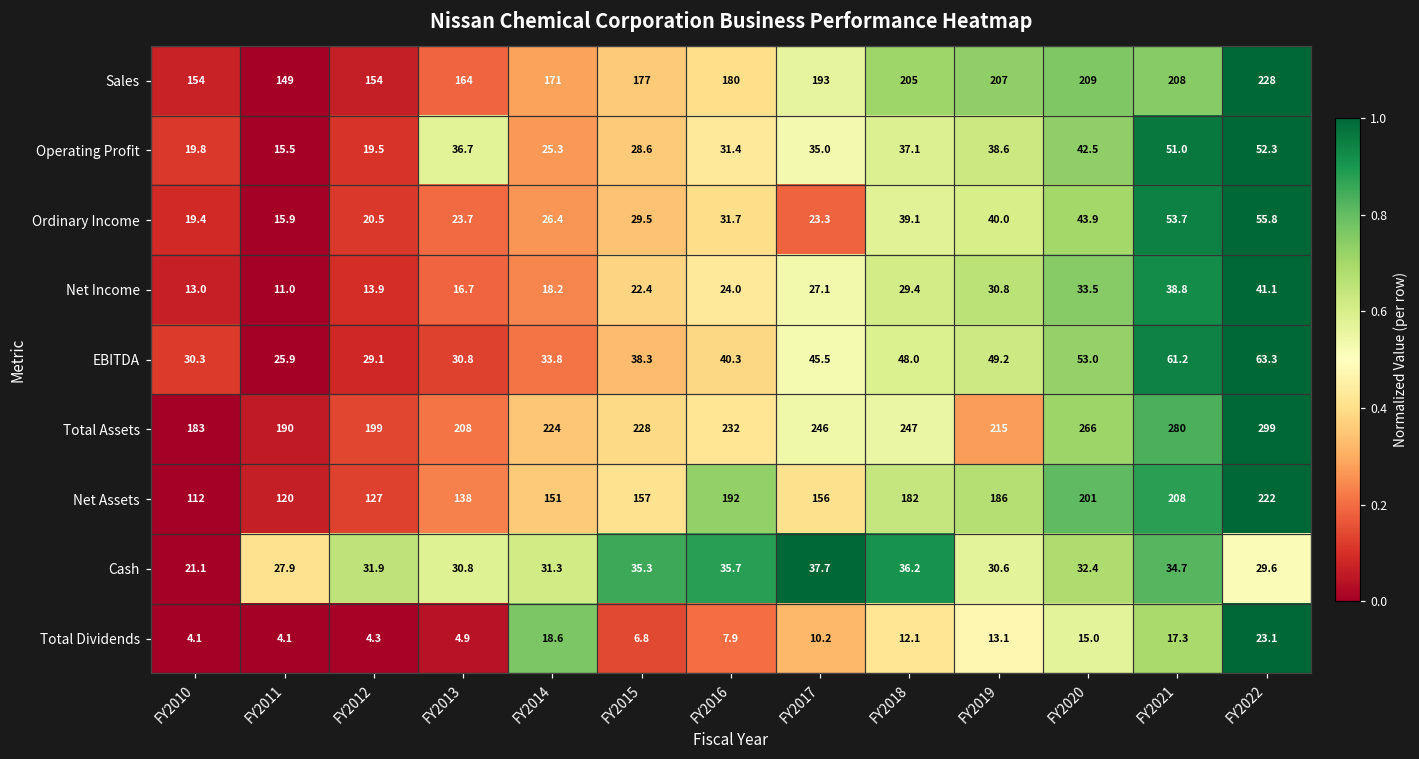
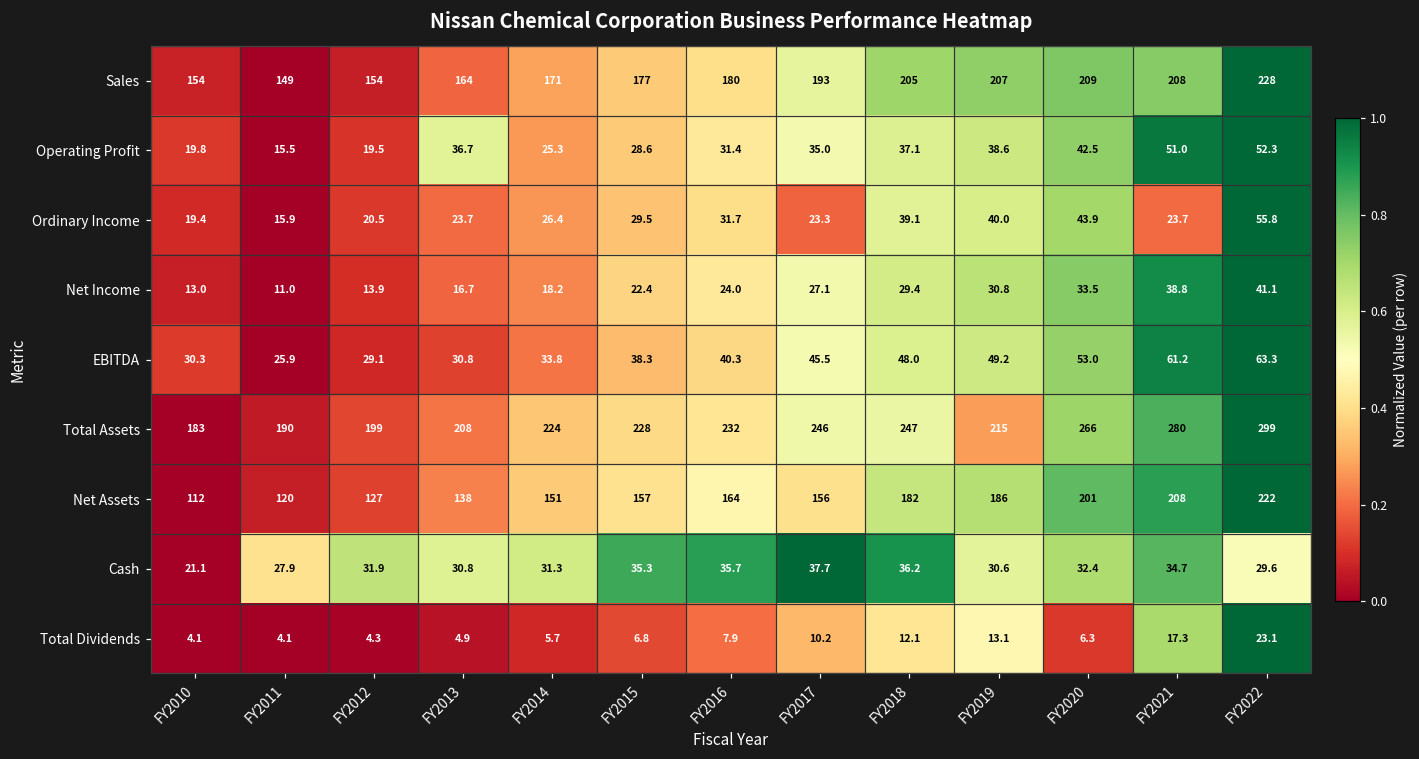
  {
    "Sales": {
      "FY2010": 154,
      "FY2011": 149,
      "FY2012": 154,
      "FY2013": 164,
      "FY2014": 171,
      "FY2015": 177,
      "FY2016": 180,
      "FY2017": 193,
      "FY2018": 205,
      "FY2019": 207,
      "FY2020": 209,
      "FY2021": 208,
      "FY2022": 228
    },
    "Operating Profit": {
      "FY2010": 19.8,
      "FY2011": 15.5,
      "FY2012": 19.5,
      "FY2013": 36.7,
      "FY2014": 25.3,
      "FY2015": 28.6,
      "FY2016": 31.4,
      "FY2017": 35.0,
      "FY2018": 37.1,
      "FY2019": 38.6,
      "FY2020": 42.5,
      "FY2021": 51.0,
      "FY2022": 52.3
    },
    "Ordinary Income": {
      "FY2010": 19.4,
      "FY2011": 15.9,
      "FY2012": 20.5,
      "FY2013": 23.7,
      "FY2014": 26.4,
      "FY2015": 29.5,
      "FY2016": 31.7,
      "FY2017": 23.3,
      "FY2018": 39.1,
      "FY2019": 40.0,
      "FY2020": 43.9,
-     "FY2021": 53.7,
+     "FY2021": 23.7,
      "FY2022": 55.8
    },
    "Net Income": {
      "FY2010": 13.0,
      "FY2011": 11.0,
      "FY2012": 13.9,
      "FY2013": 16.7,
      "FY2014": 18.2,
      "FY2015": 22.4,
      "FY2016": 24.0,
      "FY2017": 27.1,
      "FY2018": 29.4,
      "FY2019": 30.8,
      "FY2020": 33.5,
      "FY2021": 38.8,
      "FY2022": 41.1
    },
    "EBITDA": {
      "FY2010": 30.3,
      "FY2011": 25.9,
      "FY2012": 29.1,
      "FY2013": 30.8,
      "FY2014": 33.8,
      "FY2015": 38.3,
      "FY2016": 40.3,
      "FY2017": 45.5,
      "FY2018": 48.0,
      "FY2019": 49.2,
      "FY2020": 53.0,
      "FY2021": 61.2,
      "FY2022": 63.3
    },
    "Total Assets": {
      "FY2010": 183,
      "FY2011": 190,
      "FY2012": 199,
      "FY2013": 208,
      "FY2014": 224,
      "FY2015": 228,
      "FY2016": 232,
      "FY2017": 246,
      "FY2018": 247,
      "FY2019": 215,
      "FY2020": 266,
      "FY2021": 280,
      "FY2022": 299
    },
    "Net Assets": {
      "FY2010": 112,
      "FY2011": 120,
      "FY2012": 127,
      "FY2013": 138,
      "FY2014": 151,
      "FY2015": 157,
-     "FY2016": 192,
+     "FY2016": 164,
      "FY2017": 156,
      "FY2018": 182,
      "FY2019": 186,
      "FY2020": 201,
      "FY2021": 208,
      "FY2022": 222
    },
    "Cash": {
      "FY2010": 21.1,
      "FY2011": 27.9,
      "FY2012": 31.9,
      "FY2013": 30.8,
      "FY2014": 31.3,
      "FY2015": 35.3,
      "FY2016": 35.7,
      "FY2017": 37.7,
      "FY2018": 36.2,
      "FY2019": 30.6,
      "FY2020": 32.4,
      "FY2021": 34.7,
      "FY2022": 29.6
    },
    "Total Dividends": {
      "FY2010": 4.1,
      "FY2011": 4.1,
      "FY2012": 4.3,
      "FY2013": 4.9,
-     "FY2014": 18.6,
+     "FY2014": 5.7,
      "FY2015": 6.8,
      "FY2016": 7.9,
      "FY2017": 10.2,
      "FY2018": 12.1,
      "FY2019": 13.1,
-     "FY2020": 15.0,
+     "FY2020": 6.3,
      "FY2021": 17.3,
      "FY2022": 23.1
    }
  }
